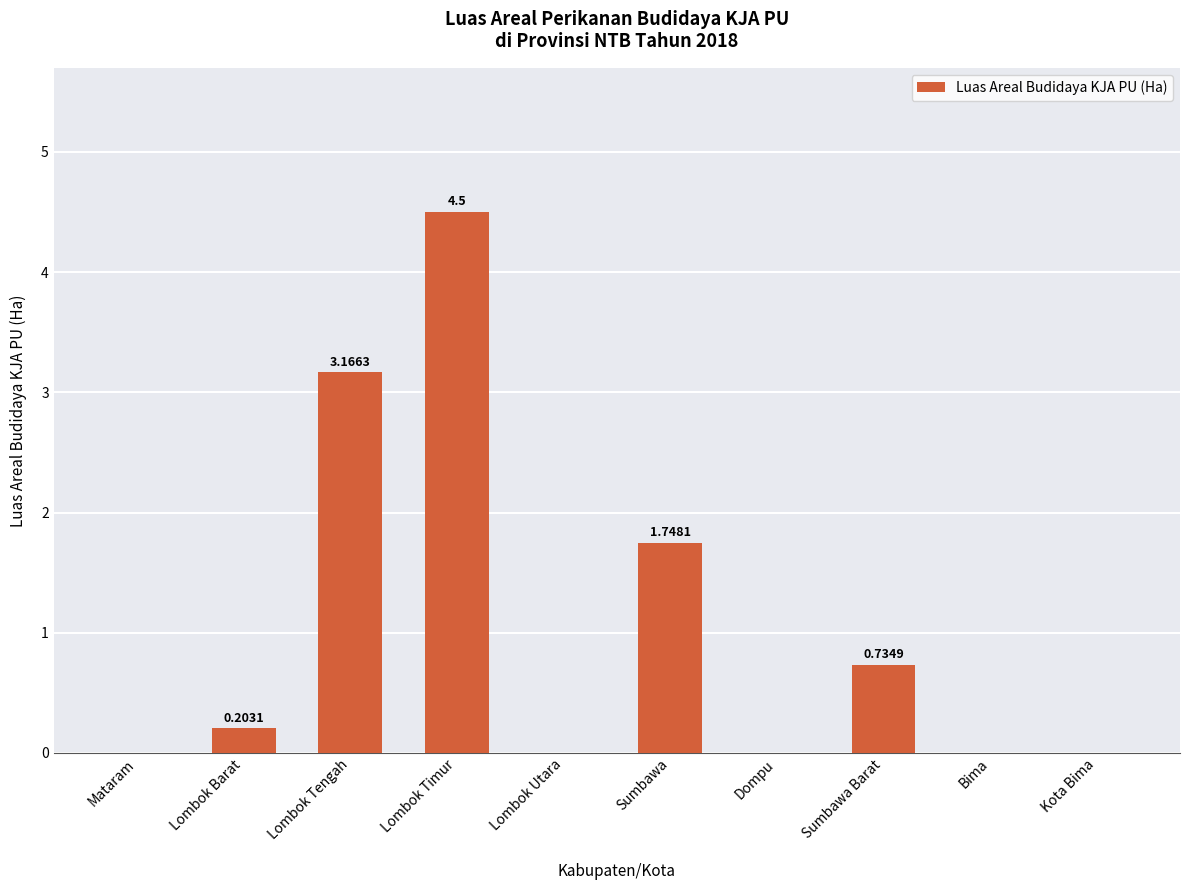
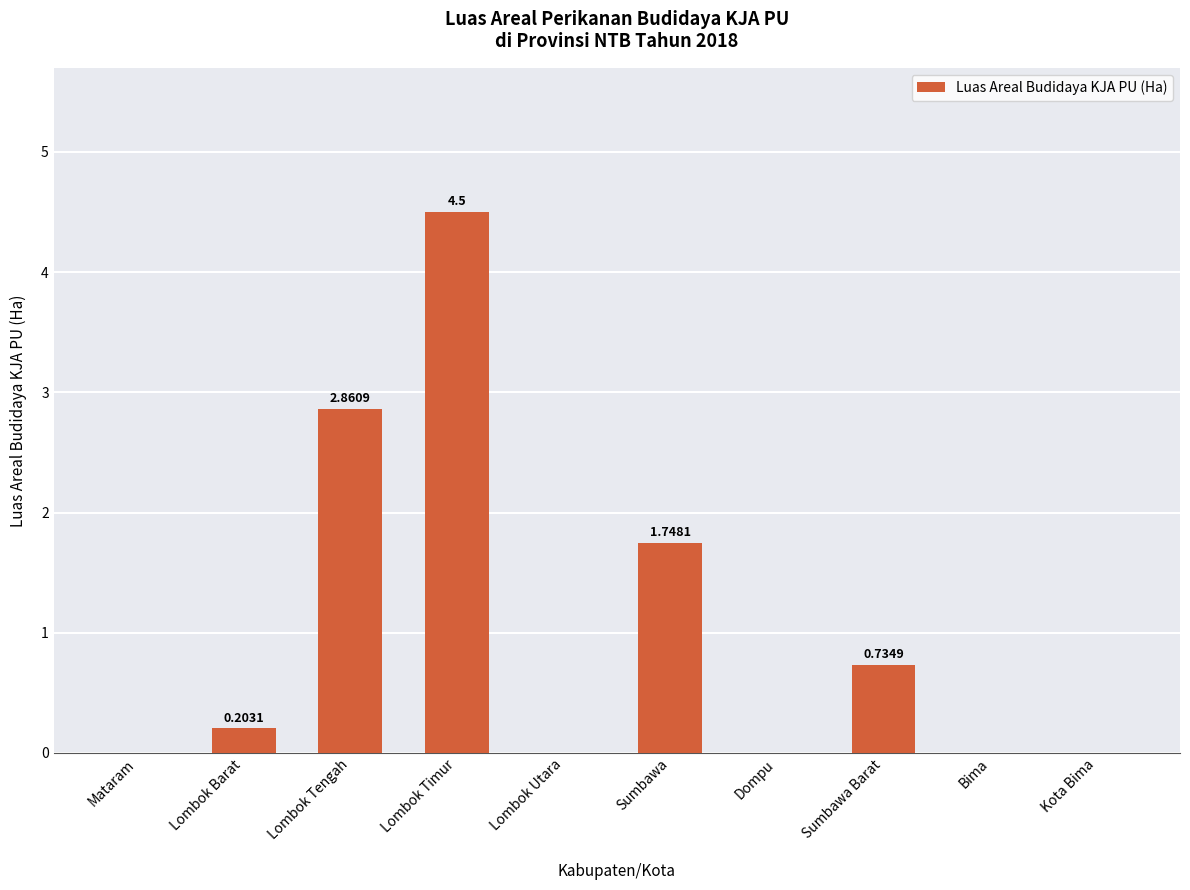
  {
    "Lombok Barat": 0.2031,
-   "Lombok Tengah": 3.1663,
+   "Lombok Tengah": 2.8609,
    "Lombok Timur": 4.5,
    "Sumbawa": 1.7481,
    "Sumbawa Barat": 0.7349
  }
